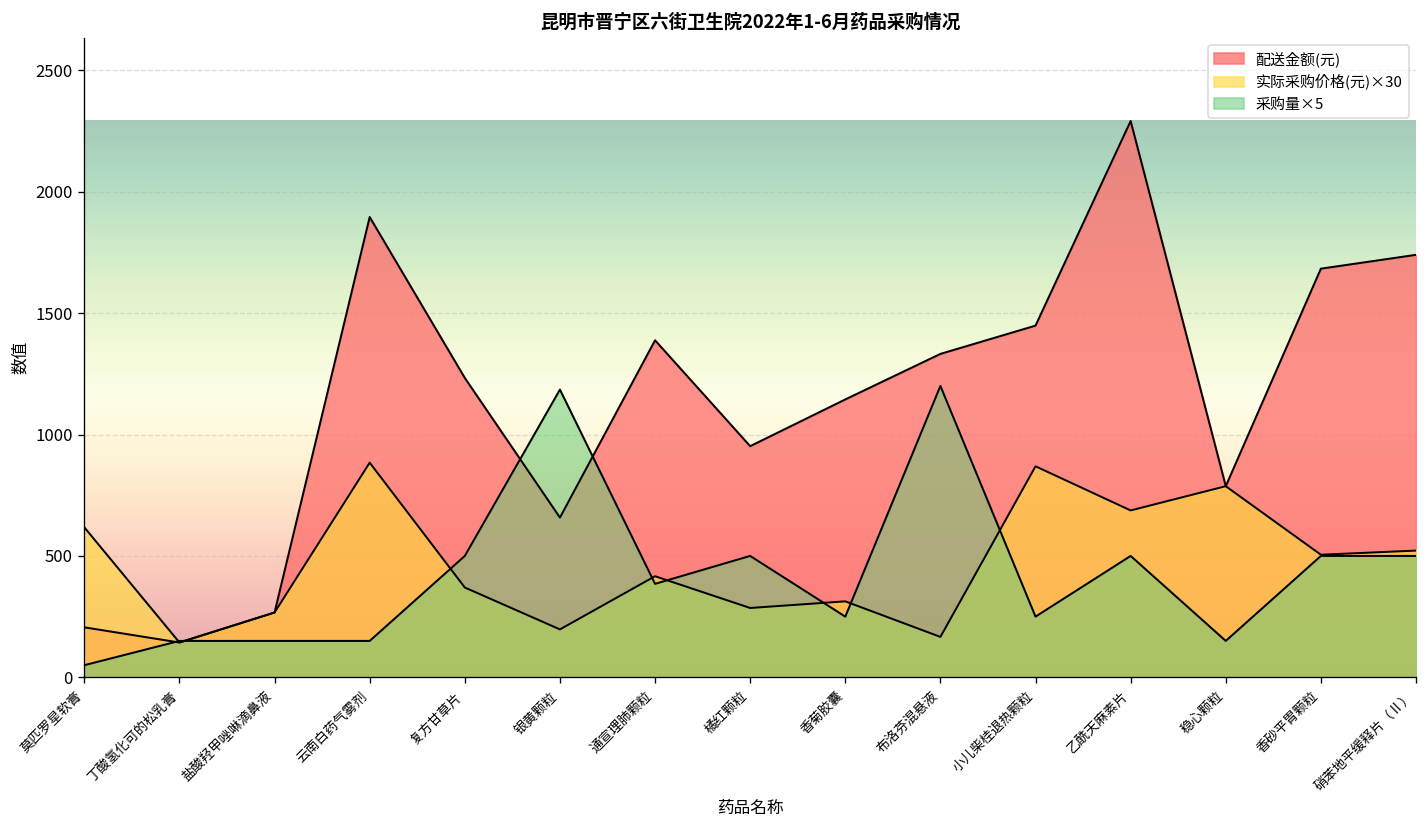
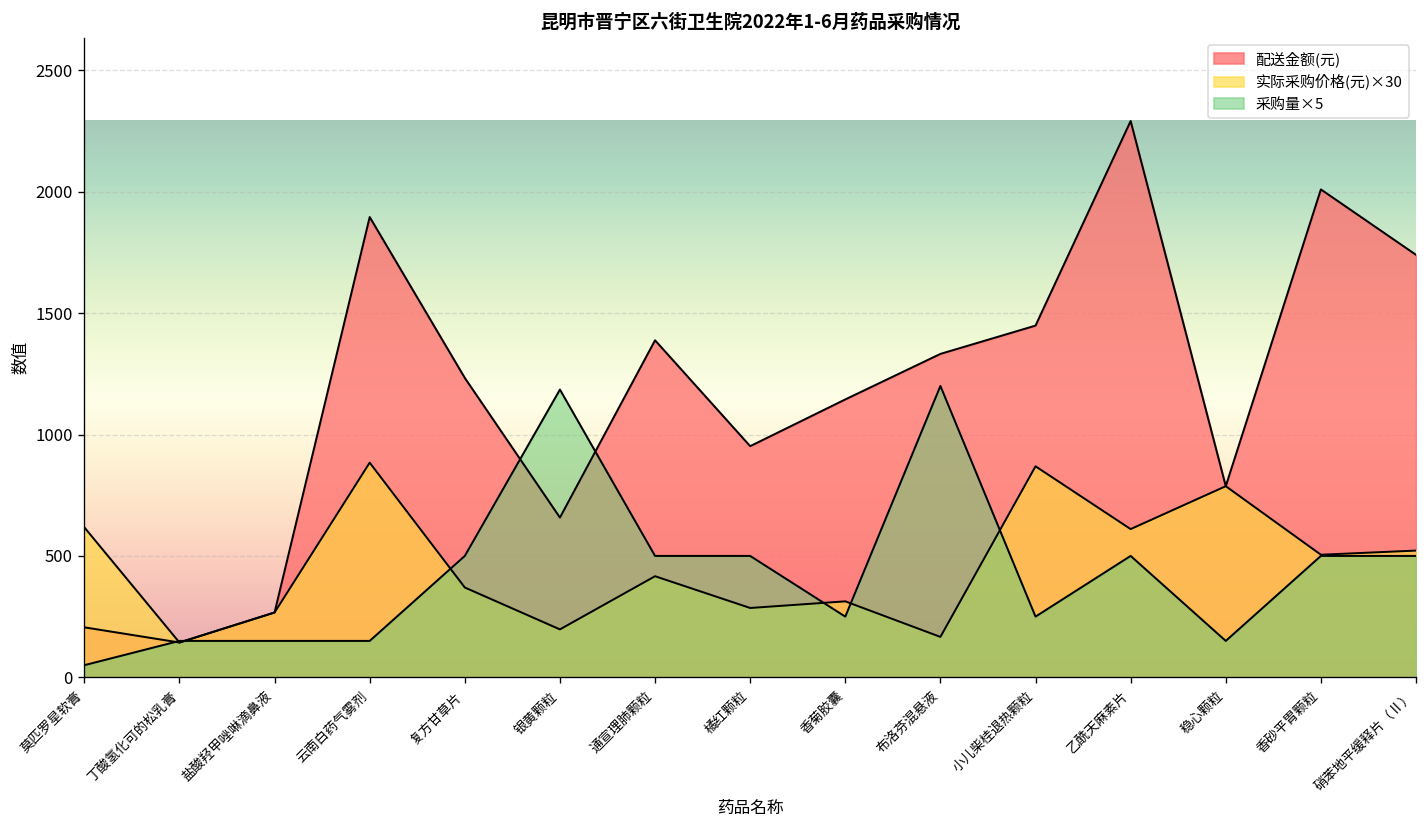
  {
    "配送金额(元)": {
      "莫匹罗星软膏": 210,
      "云南白药气雾剂": 1900,
      "复方甘草片": 1230,
      "银黄颗粒": 660,
      "通宣理肺颗粒": 1390,
      "橘红颗粒": 950,
      "香菊胶囊": 1140,
      "布洛芬混悬液": 1330,
      "小儿柴桂退热颗粒": 1450,
      "乙酰天麻素片": 2290,
-     "香砂平胃颗粒": 1680,
+     "香砂平胃颗粒": 2010,
      "硝苯地平缓释片（Ⅱ）": 1740
    },
    "实际采购价格(元)×30": {
      "莫匹罗星软膏": 620,
      "云南白药气雾剂": 880,
      "复方甘草片": 370,
      "银黄颗粒": 200,
      "通宣理肺颗粒": 420,
      "橘红颗粒": 290,
      "香菊胶囊": 310,
      "布洛芬混悬液": 170,
      "小儿柴桂退热颗粒": 870,
-     "乙酰天麻素片": 690,
+     "乙酰天麻素片": 610,
      "硝苯地平缓释片（Ⅱ）": 520
    },
    "采购量×5": {
      "莫匹罗星软膏": 50,
      "盐酸羟甲唑啉滴鼻液": 150,
      "云南白药气雾剂": 150,
      "复方甘草片": 500,
      "银黄颗粒": 1190,
-     "通宣理肺颗粒": 390,
+     "通宣理肺颗粒": 500,
      "橘红颗粒": 500,
      "香菊胶囊": 250,
      "布洛芬混悬液": 1200,
      "小儿柴桂退热颗粒": 250,
      "乙酰天麻素片": 500,
      "稳心颗粒": 150,
      "硝苯地平缓释片（Ⅱ）": 500
    }
  }
